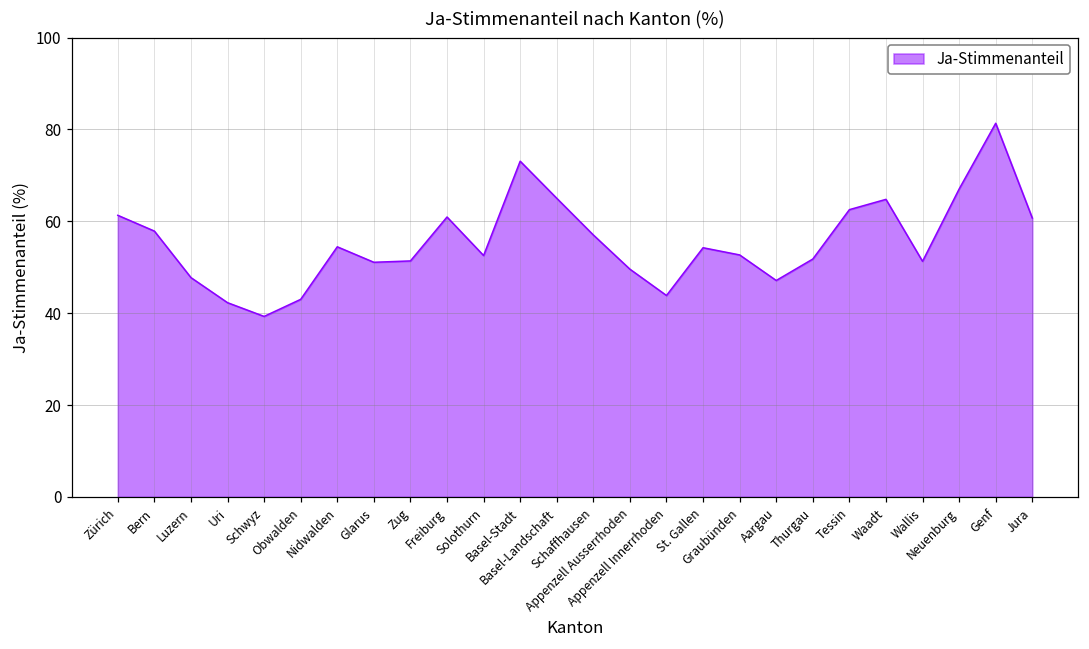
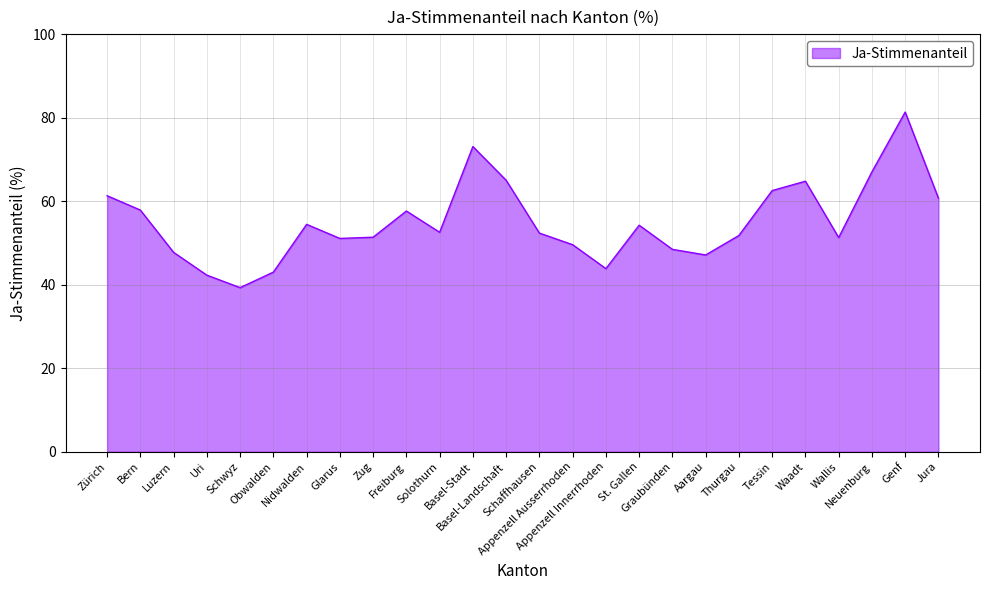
  {
    "Zürich": 61,
    "Bern": 58,
    "Luzern": 48,
    "Uri": 42,
    "Schwyz": 39,
    "Obwalden": 43,
    "Nidwalden": 54,
    "Glarus": 51,
    "Zug": 51,
-   "Freiburg": 61,
+   "Freiburg": 58,
    "Solothurn": 53,
    "Basel-Stadt": 73,
    "Basel-Landschaft": 65,
-   "Schaffhausen": 57,
+   "Schaffhausen": 52,
    "Appenzell Ausserrhoden": 50,
    "Appenzell Innerrhoden": 44,
    "St. Gallen": 54,
-   "Graubünden": 53,
+   "Graubünden": 48,
    "Aargau": 47,
    "Thurgau": 52,
    "Tessin": 63,
    "Waadt": 65,
    "Wallis": 51,
    "Neuenburg": 67,
    "Genf": 81,
    "Jura": 61
  }
